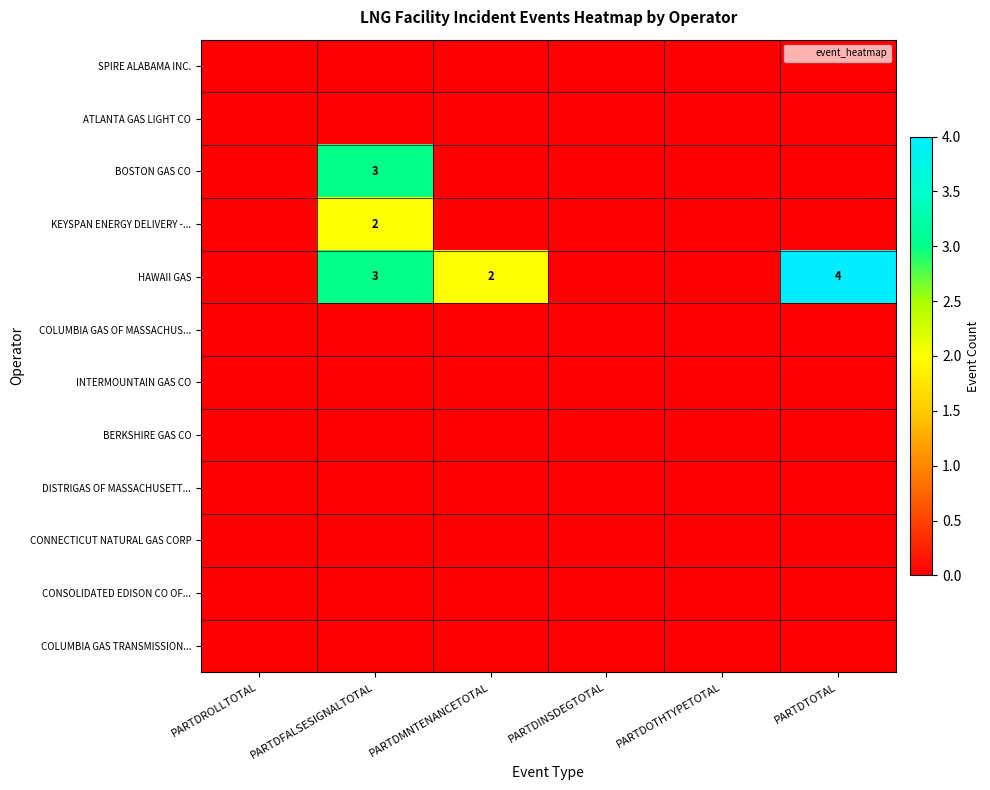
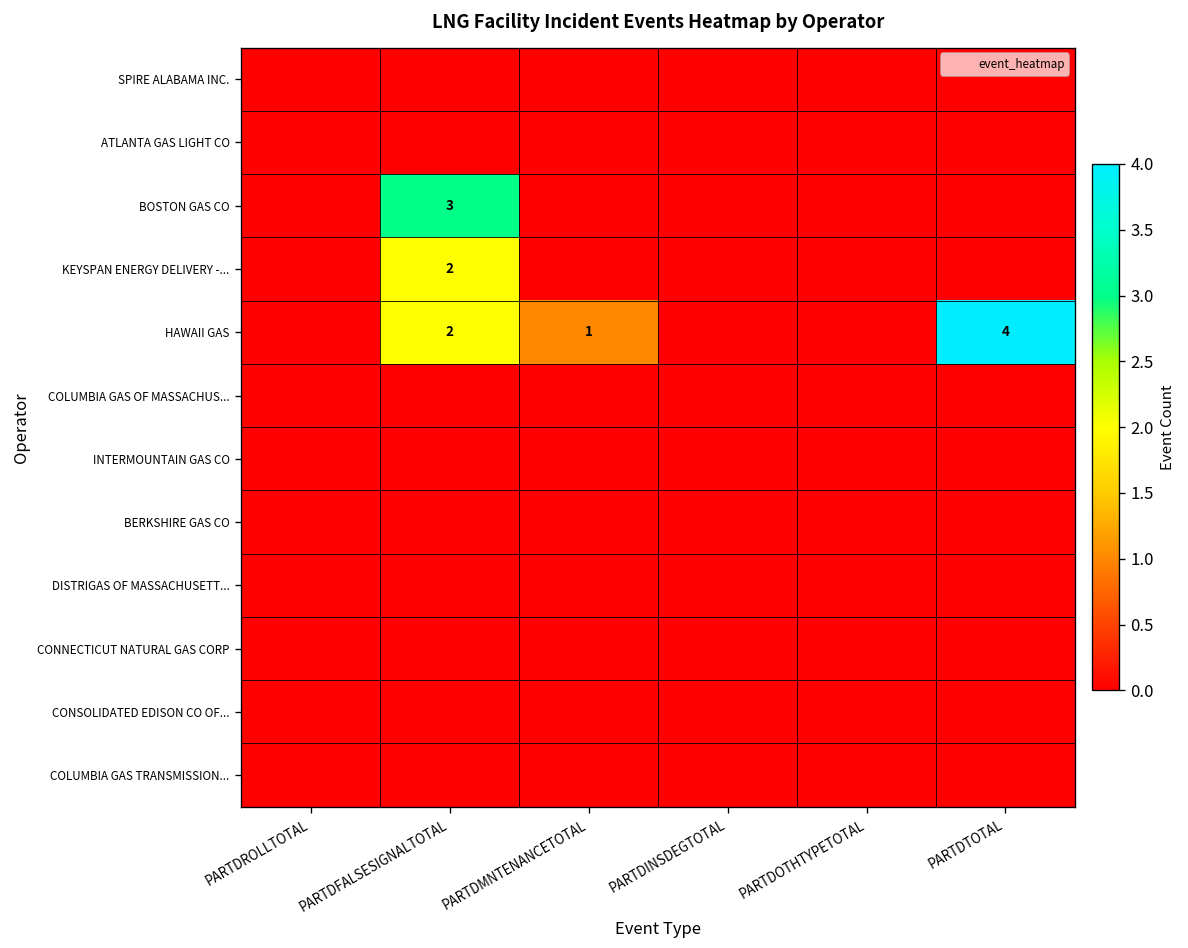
  {
    "BOSTON GAS CO": {
      "PARTDFALSESIGNALTOTAL": 3
    },
    "KEYSPAN ENERGY DELIVERY -...": {
      "PARTDFALSESIGNALTOTAL": 2
    },
    "HAWAII GAS": {
-     "PARTDFALSESIGNALTOTAL": 3,
-     "PARTDMNTENANCETOTAL": 2,
+     "PARTDFALSESIGNALTOTAL": 2,
+     "PARTDMNTENANCETOTAL": 1,
      "PARTDTOTAL": 4
    }
  }
